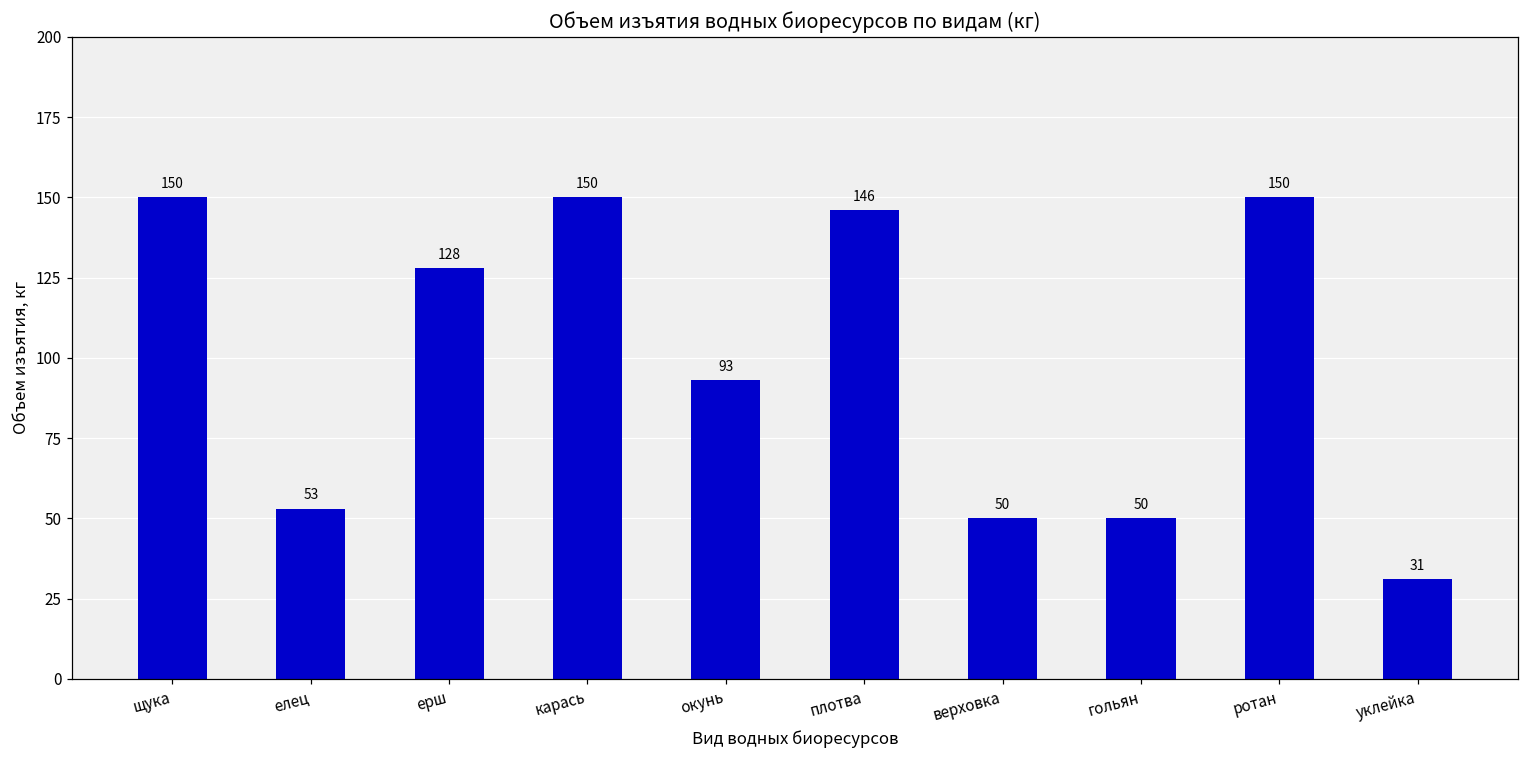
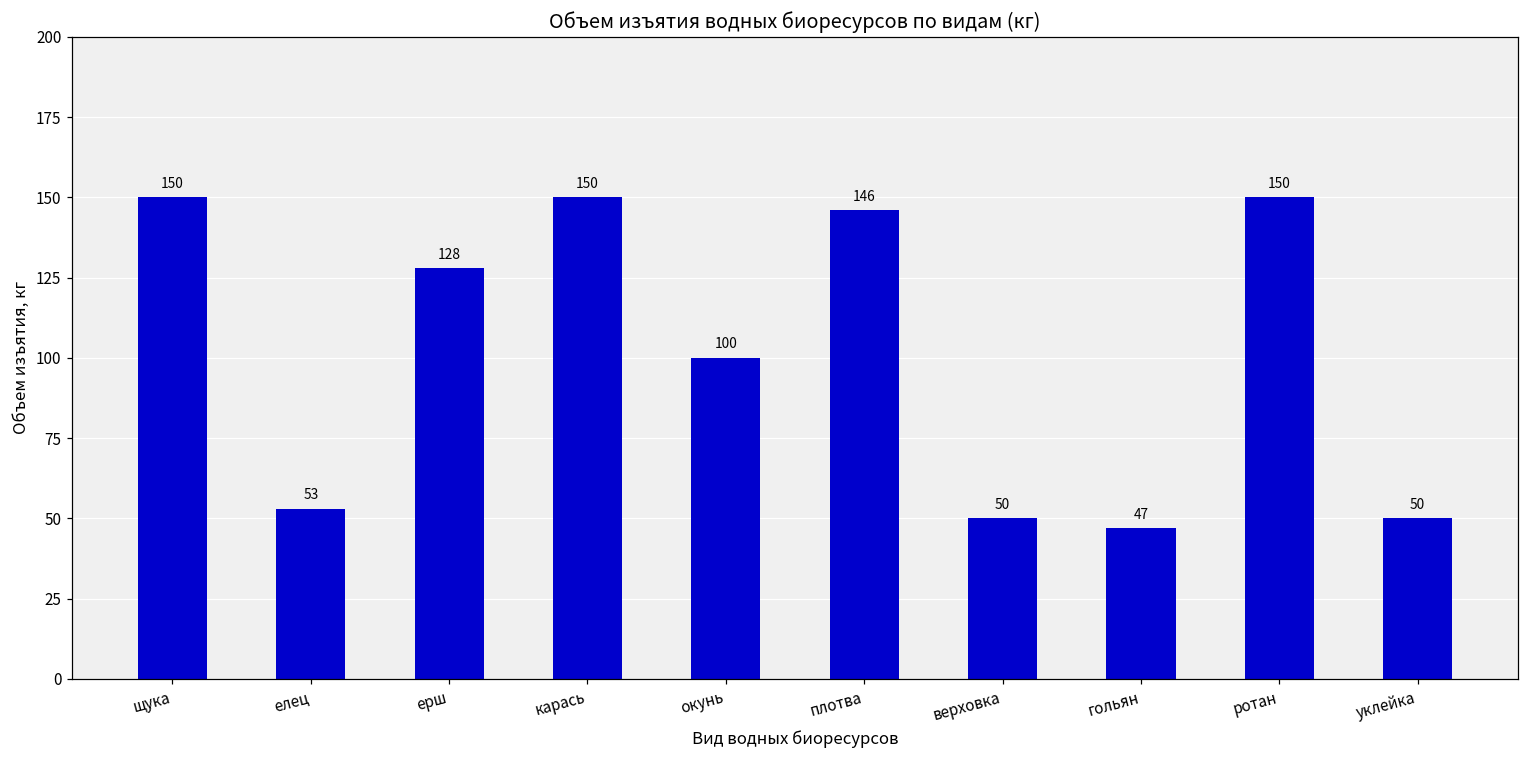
  {
    "щука": 150,
    "елец": 53,
    "ерш": 128,
    "карась": 150,
-   "окунь": 93,
+   "окунь": 100,
    "плотва": 146,
    "верховка": 50,
-   "гольян": 50,
+   "гольян": 47,
    "ротан": 150,
-   "уклейка": 31
+   "уклейка": 50
  }
